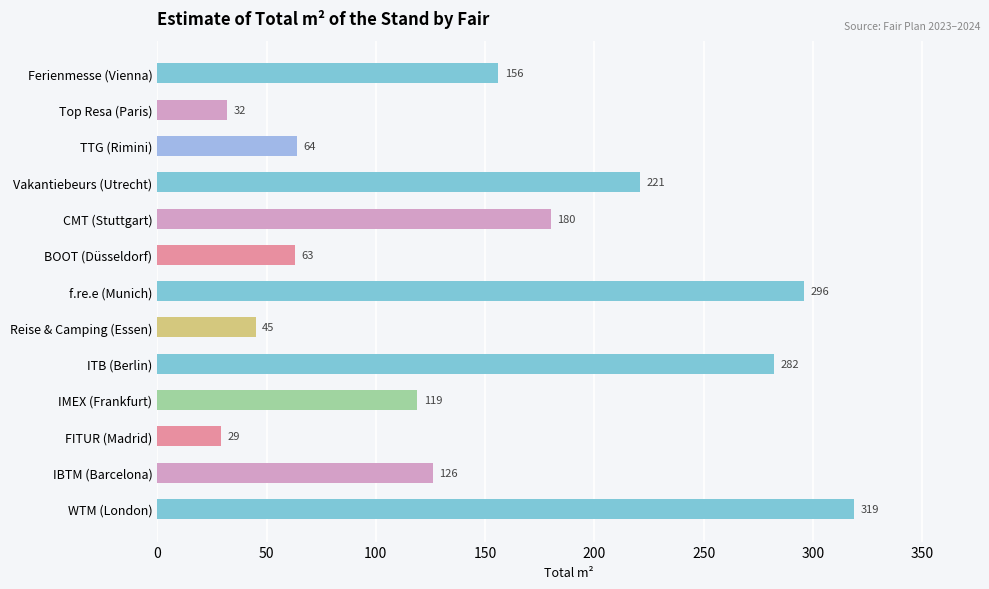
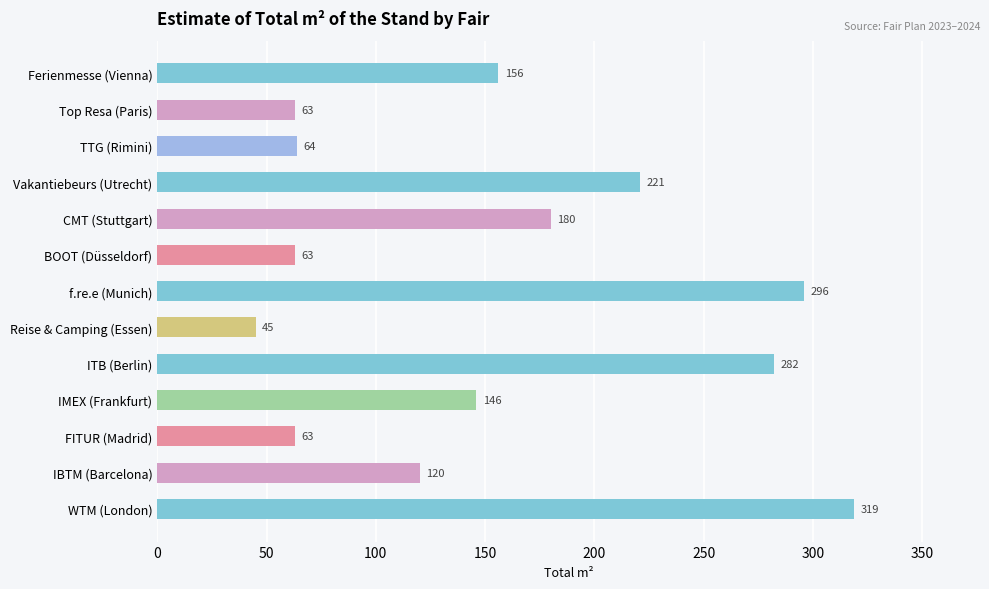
  {
    "Ferienmesse (Vienna)": 156,
-   "Top Resa (Paris)": 32,
+   "Top Resa (Paris)": 63,
    "TTG (Rimini)": 64,
    "Vakantiebeurs (Utrecht)": 221,
    "CMT (Stuttgart)": 180,
    "BOOT (Düsseldorf)": 63,
    "f.re.e (Munich)": 296,
    "Reise & Camping (Essen)": 45,
    "ITB (Berlin)": 282,
-   "IMEX (Frankfurt)": 119,
-   "FITUR (Madrid)": 29,
-   "IBTM (Barcelona)": 126,
+   "IMEX (Frankfurt)": 146,
+   "FITUR (Madrid)": 63,
+   "IBTM (Barcelona)": 120,
    "WTM (London)": 319
  }
